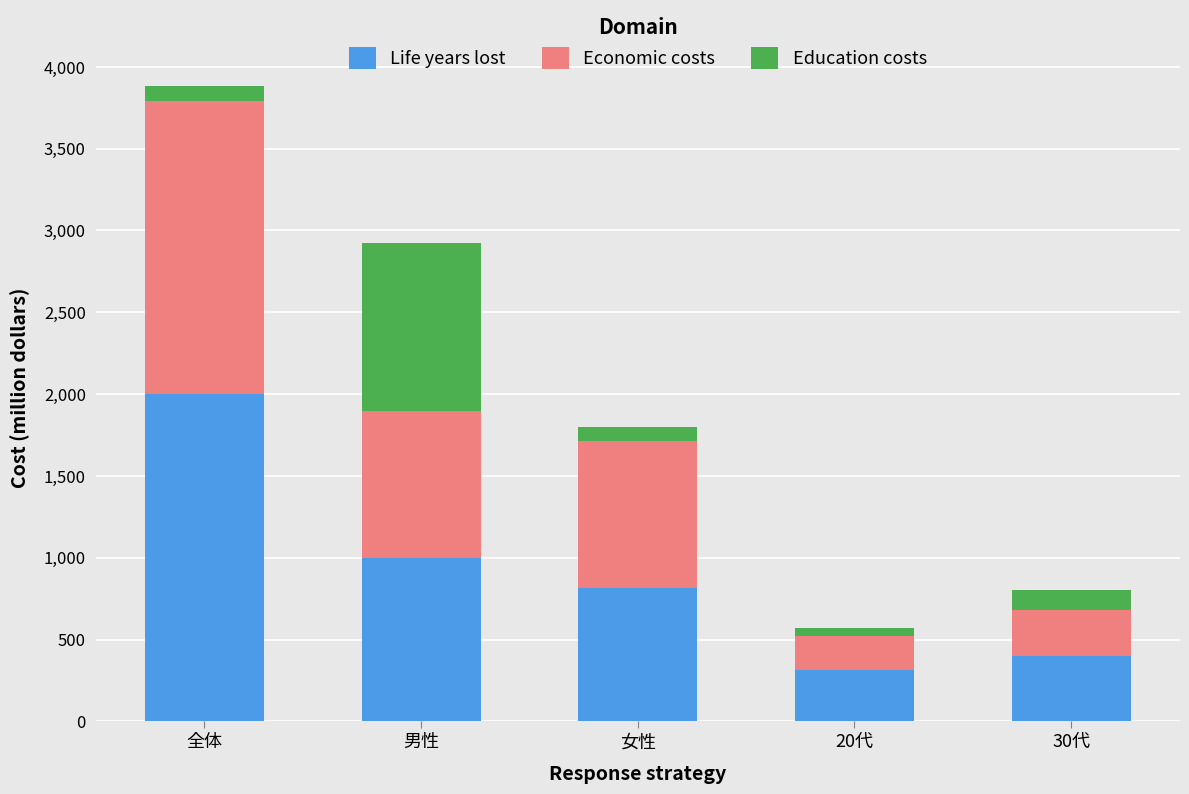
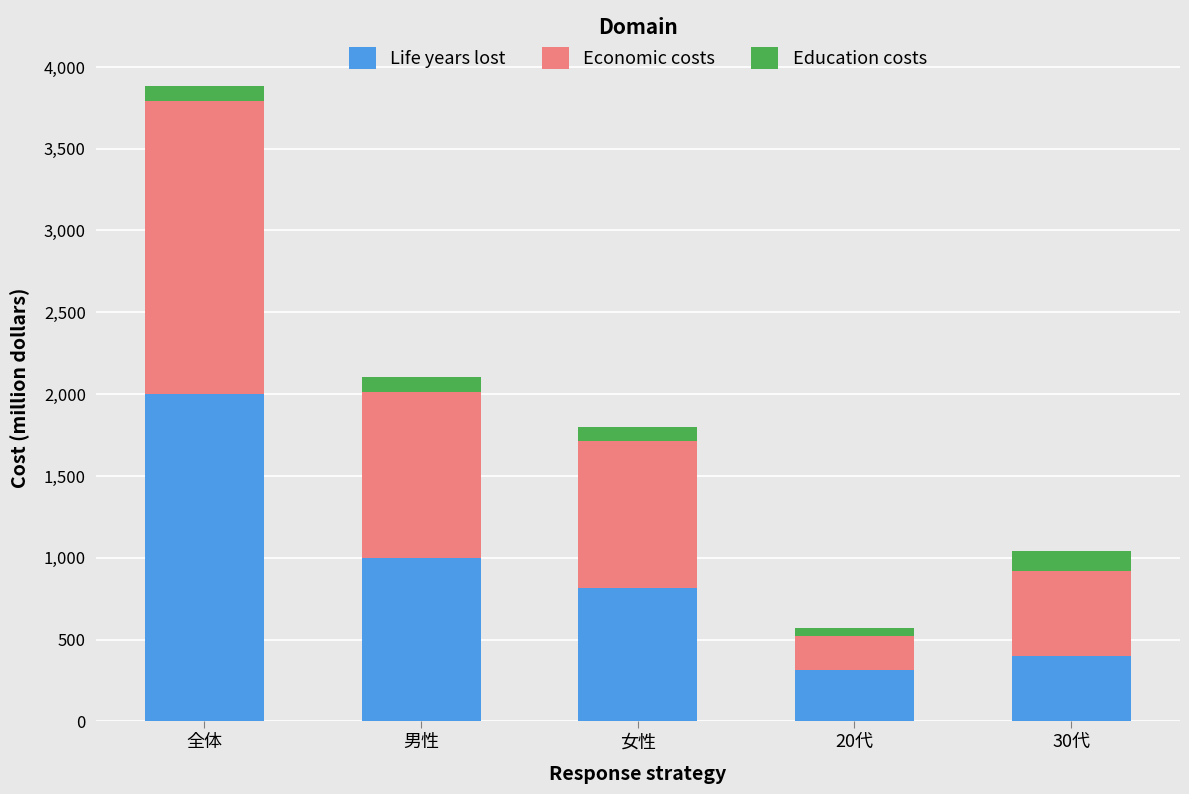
  {
    "Life years lost": {
      "全体": "2,000",
      "男性": "1,000",
      "女性": "820",
      "20代": "310",
      "30代": "400"
    },
    "Economic costs": {
      "全体": "1,790",
-     "男性": "900",
+     "男性": "1,010",
      "女性": "890",
      "20代": "210",
-     "30代": "280"
+     "30代": "520"
    },
    "Education costs": {
      "全体": "90",
-     "男性": "1,020",
+     "男性": "90",
      "女性": "90",
      "20代": "50",
      "30代": "120"
    }
  }
